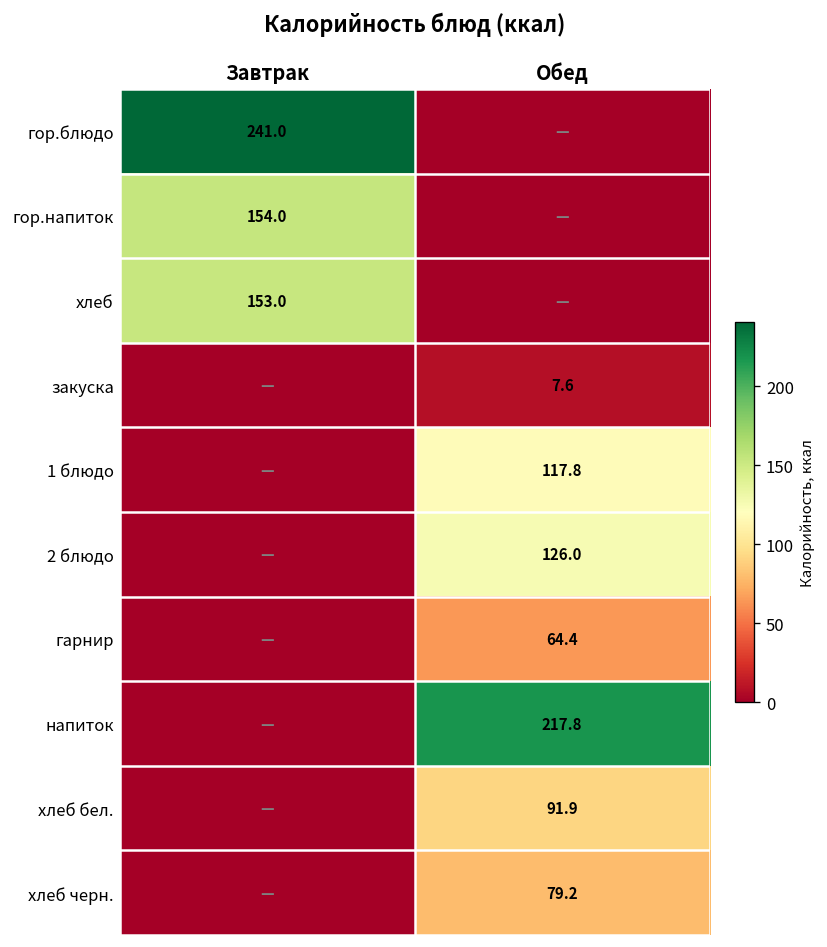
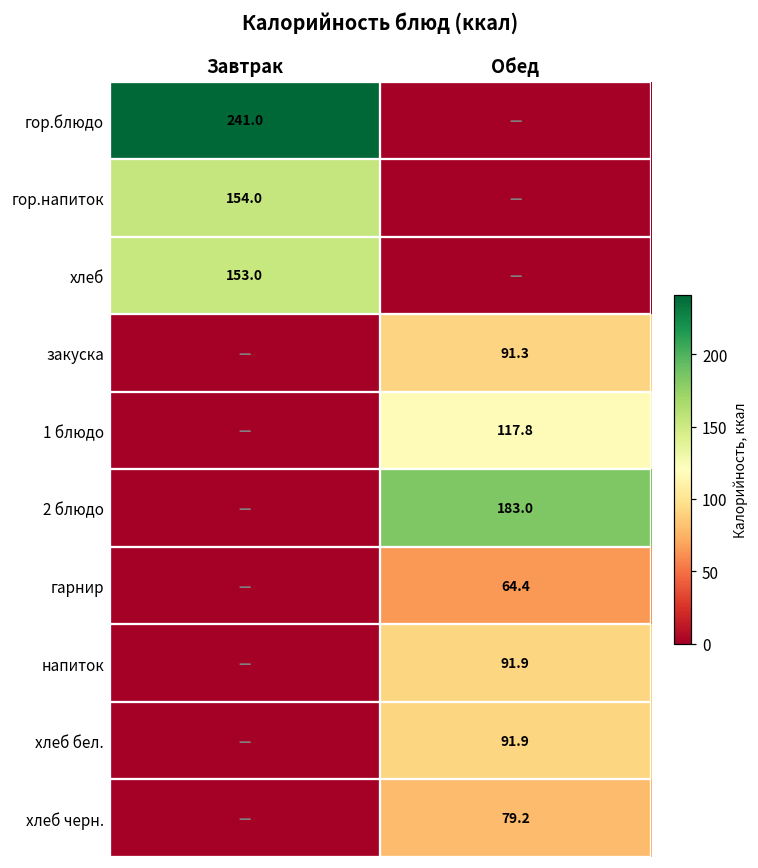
  {
    "гор.блюдо": {
      "Завтрак": 241.0
    },
    "гор.напиток": {
      "Завтрак": 154.0
    },
    "хлеб": {
      "Завтрак": 153.0
    },
    "закуска": {
-     "Обед": 7.6
+     "Обед": 91.3
    },
    "1 блюдо": {
      "Обед": 117.8
    },
    "2 блюдо": {
-     "Обед": 126.0
+     "Обед": 183.0
    },
    "гарнир": {
      "Обед": 64.4
    },
    "напиток": {
-     "Обед": 217.8
+     "Обед": 91.9
    },
    "хлеб бел.": {
      "Обед": 91.9
    },
    "хлеб черн.": {
      "Обед": 79.2
    }
  }
